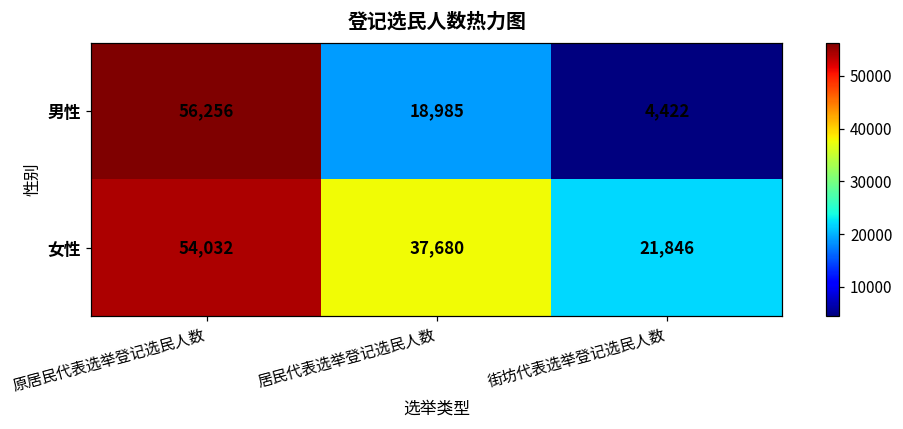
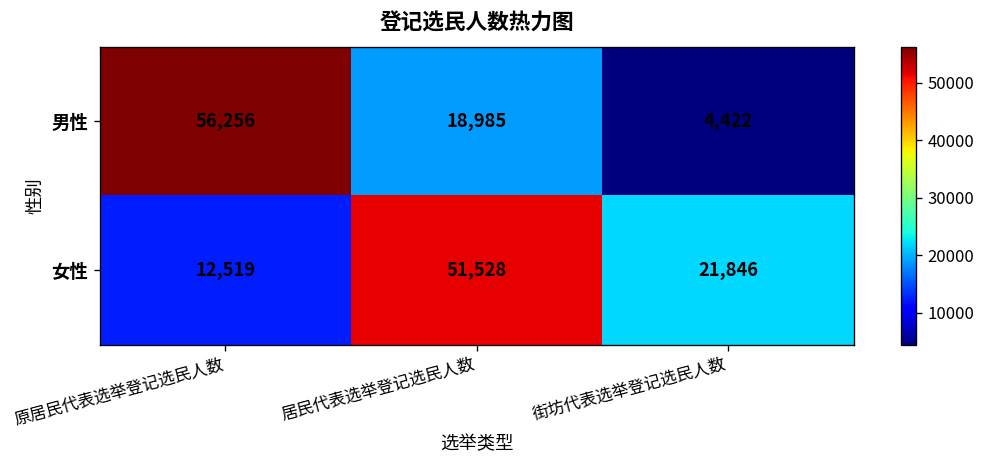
  {
    "男性": {
      "原居民代表选举登记选民人数": "56,256",
      "居民代表选举登记选民人数": "18,985",
      "街坊代表选举登记选民人数": "4,422"
    },
    "女性": {
-     "原居民代表选举登记选民人数": "54,032",
-     "居民代表选举登记选民人数": "37,680",
+     "原居民代表选举登记选民人数": "12,519",
+     "居民代表选举登记选民人数": "51,528",
      "街坊代表选举登记选民人数": "21,846"
    }
  }
